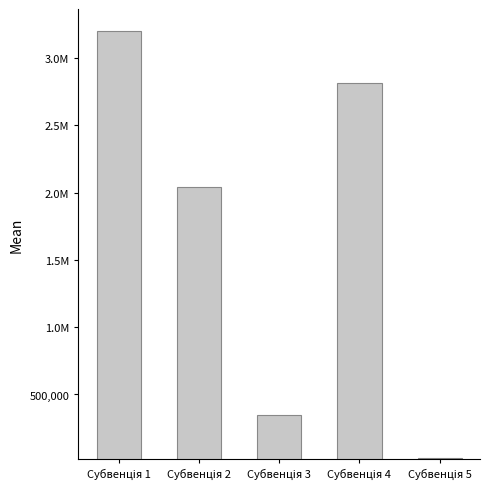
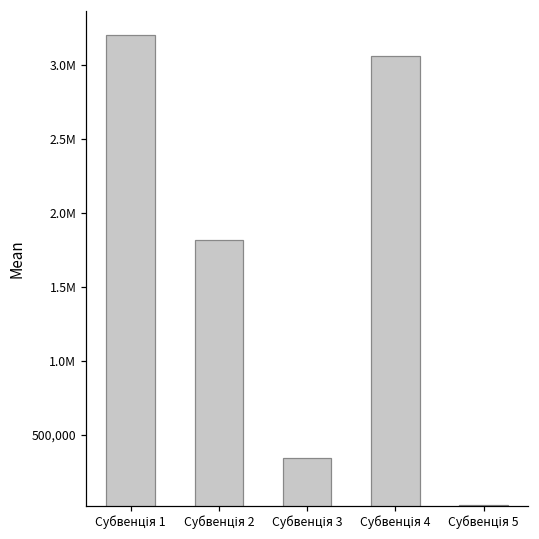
  {
    "Субвенція 1": "3,200,000",
-   "Субвенція 2": "2,040,000",
+   "Субвенція 2": "1,820,000",
    "Субвенція 3": "350,000",
-   "Субвенція 4": "2,810,000",
+   "Субвенція 4": "3,060,000",
    "Субвенція 5": "30,000"
  }
